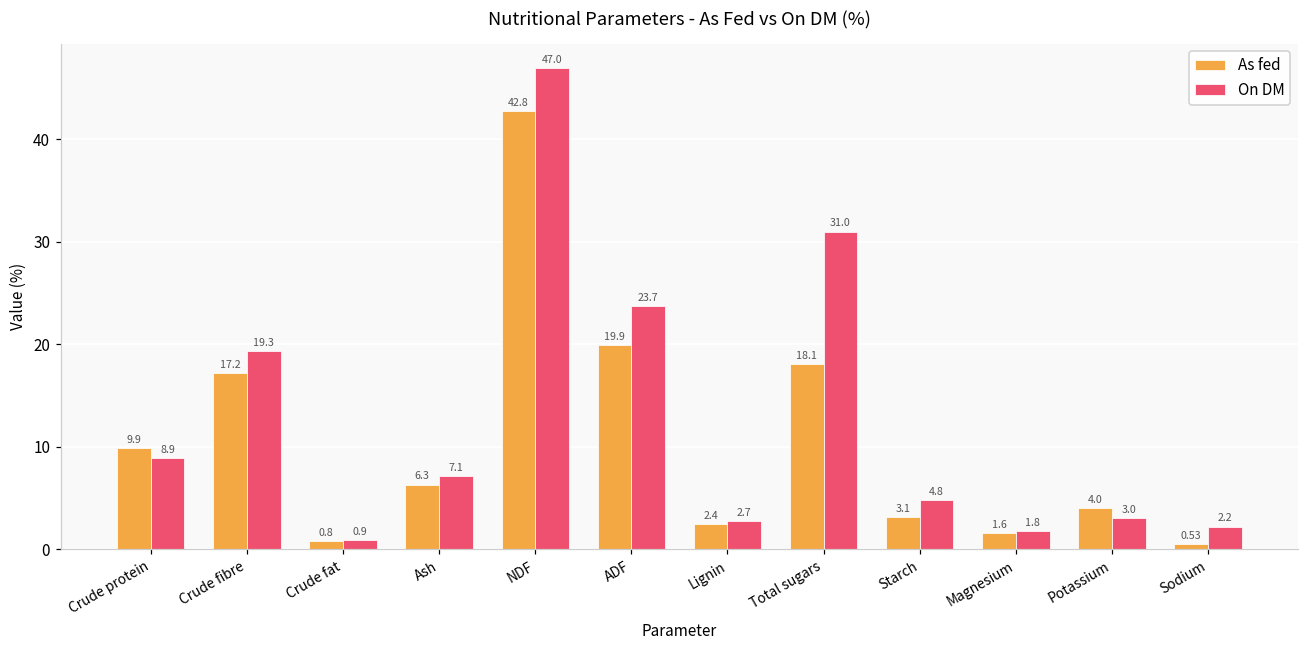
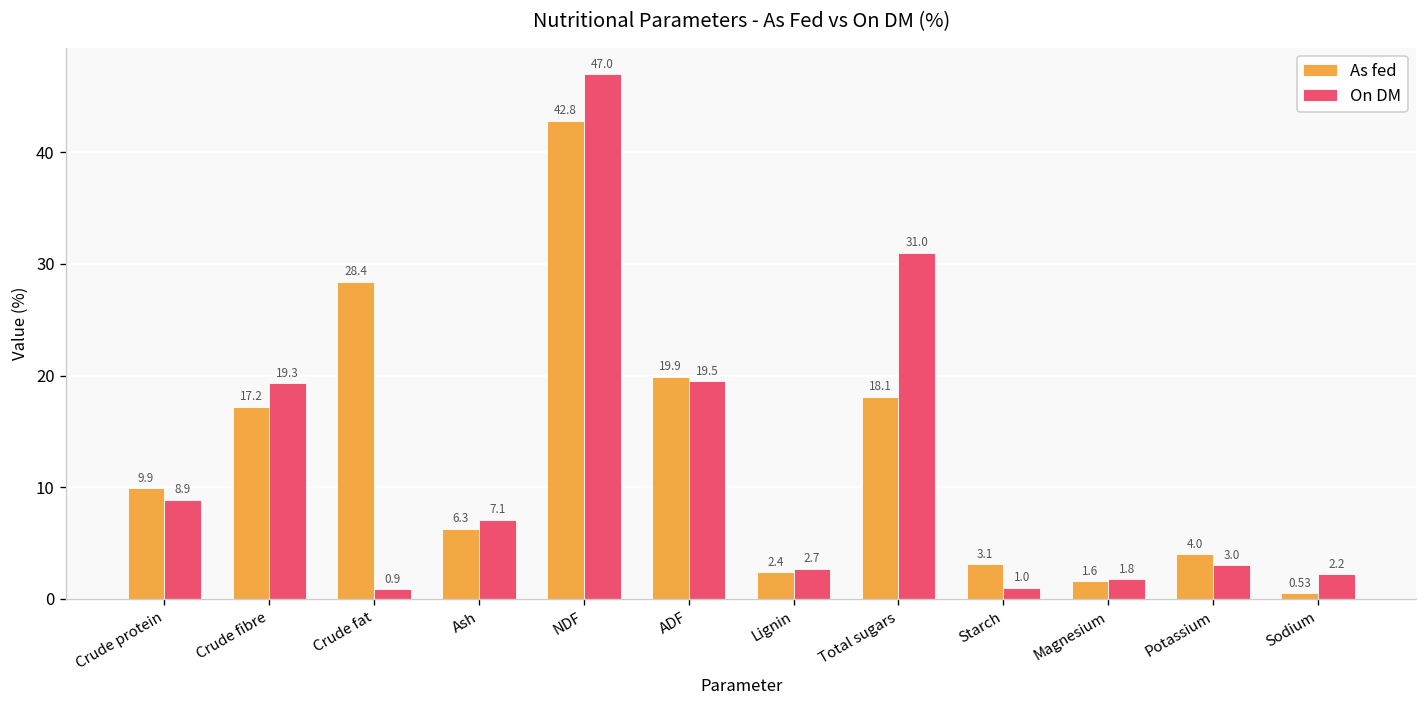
  {
    "As fed": {
      "Crude protein": 9.9,
      "Crude fibre": 17.2,
-     "Crude fat": 0.8,
+     "Crude fat": 28.4,
      "Ash": 6.3,
      "NDF": 42.8,
      "ADF": 19.9,
      "Lignin": 2.4,
      "Total sugars": 18.1,
      "Starch": 3.1,
      "Magnesium": 1.6,
      "Potassium": 4.0,
      "Sodium": 0.53
    },
    "On DM": {
      "Crude protein": 8.9,
      "Crude fibre": 19.3,
      "Crude fat": 0.9,
      "Ash": 7.1,
      "NDF": 47.0,
-     "ADF": 23.7,
+     "ADF": 19.5,
      "Lignin": 2.7,
      "Total sugars": 31.0,
-     "Starch": 4.8,
+     "Starch": 1.0,
      "Magnesium": 1.8,
      "Potassium": 3.0,
      "Sodium": 2.2
    }
  }
